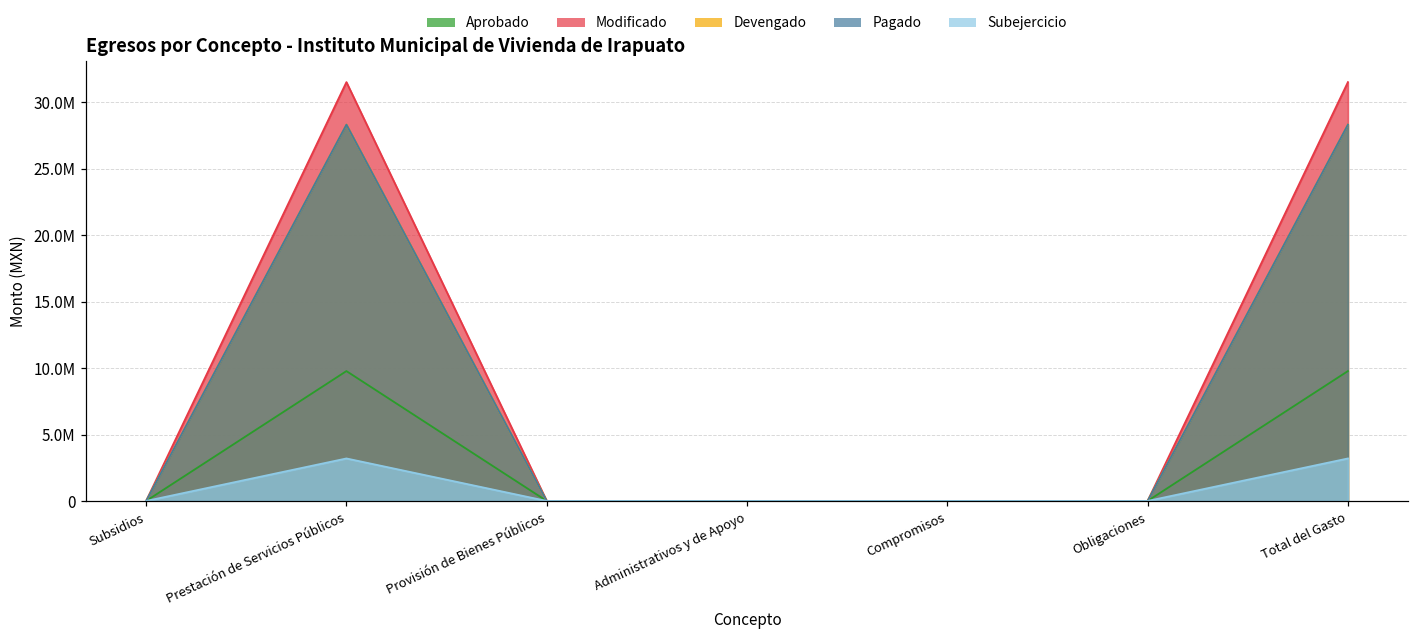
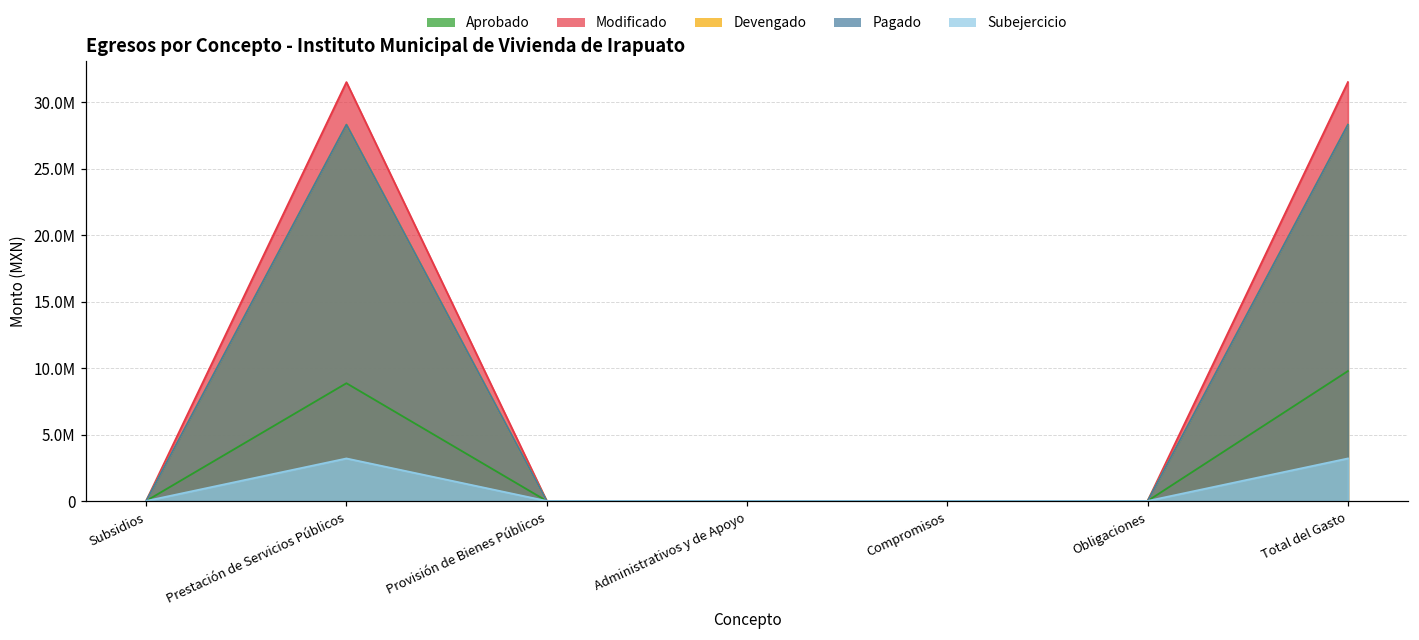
  {
    "Aprobado": {
-     "Prestación de Servicios Públicos": 9800000,
+     "Prestación de Servicios Públicos": 8900000,
      "Total del Gasto": 9800000
    },
    "Modificado": {
      "Prestación de Servicios Públicos": 31500000,
      "Total del Gasto": 31500000
    },
    "Pagado": {
      "Prestación de Servicios Públicos": 28300000,
      "Total del Gasto": 28300000
    },
    "Subejercicio": {
      "Prestación de Servicios Públicos": 3200000,
      "Total del Gasto": 3200000
    }
  }
